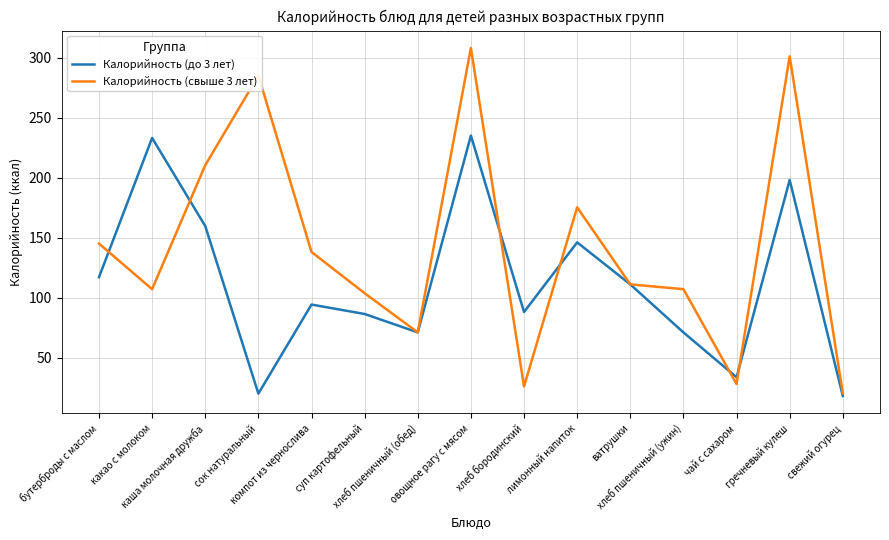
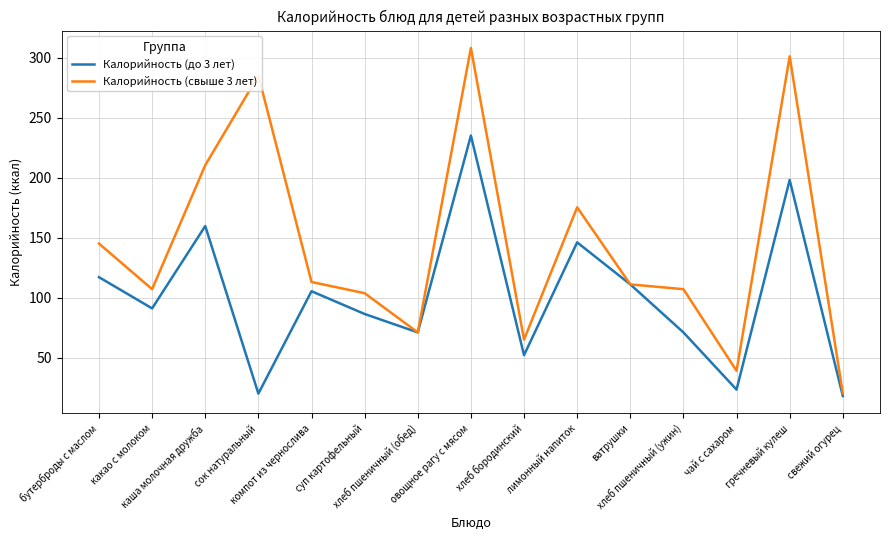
  {
    "Калорийность (до 3 лет)": {
      "бутерброды с маслом": 117,
-     "какао с молоком": 233,
+     "какао с молоком": 91,
      "каша молочная дружба": 160,
      "сок натуральный": 20,
-     "компот из чернослива": 94,
+     "компот из чернослива": 105,
      "суп картофельный": 86,
      "овощное рагу с мясом": 235,
-     "хлеб бородинский": 88,
+     "хлеб бородинский": 52,
      "лимонный напиток": 146,
      "хлеб пшеничный (ужин)": 71,
-     "чай с сахаром": 34,
+     "чай с сахаром": 23,
      "гречневый кулеш": 198,
      "свежий огурец": 18
    },
    "Калорийность (свыше 3 лет)": {
      "бутерброды с маслом": 145,
      "какао с молоком": 107,
      "каша молочная дружба": 210,
-     "компот из чернослива": 138,
+     "компот из чернослива": 113,
      "суп картофельный": 104,
      "овощное рагу с мясом": 308,
-     "хлеб бородинский": 26,
+     "хлеб бородинский": 65,
      "лимонный напиток": 175,
      "хлеб пшеничный (ужин)": 107,
-     "чай с сахаром": 28,
+     "чай с сахаром": 39,
      "гречневый кулеш": 301,
      "свежий огурец": 20
    }
  }
